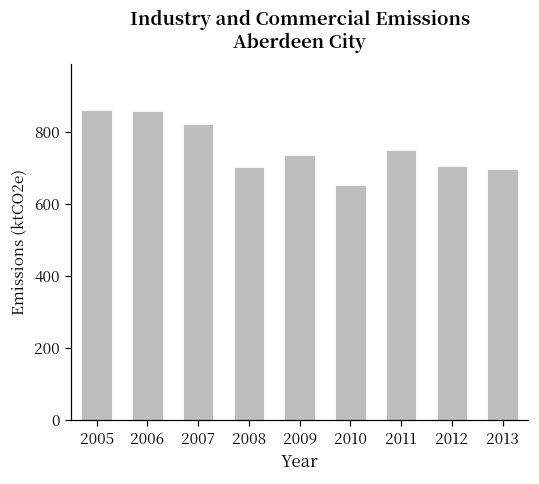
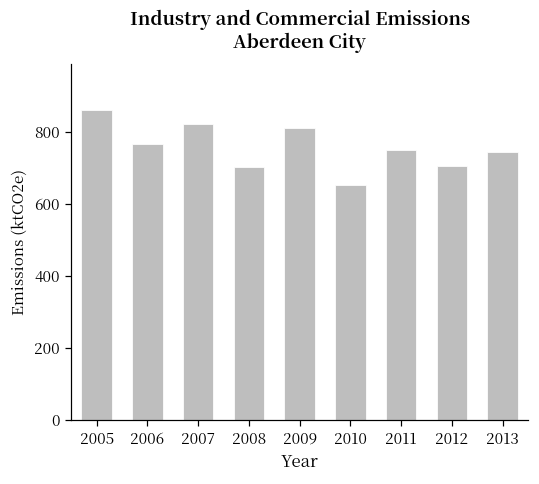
  {
    "2005": 860,
-   "2006": 860,
+   "2006": 770,
    "2007": 820,
    "2008": 700,
-   "2009": 740,
+   "2009": 810,
    "2010": 650,
    "2011": 750,
    "2012": 700,
-   "2013": 700
+   "2013": 740
  }
